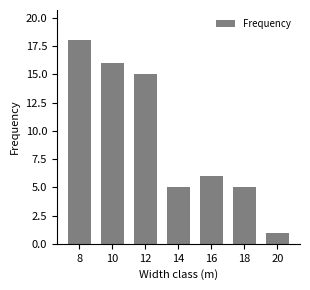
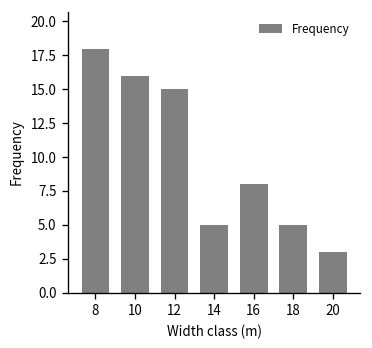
  {
    "8": 18,
    "10": 16,
    "12": 15,
    "14": 5,
-   "16": 6,
+   "16": 8,
    "18": 5,
-   "20": 1
+   "20": 3
  }
